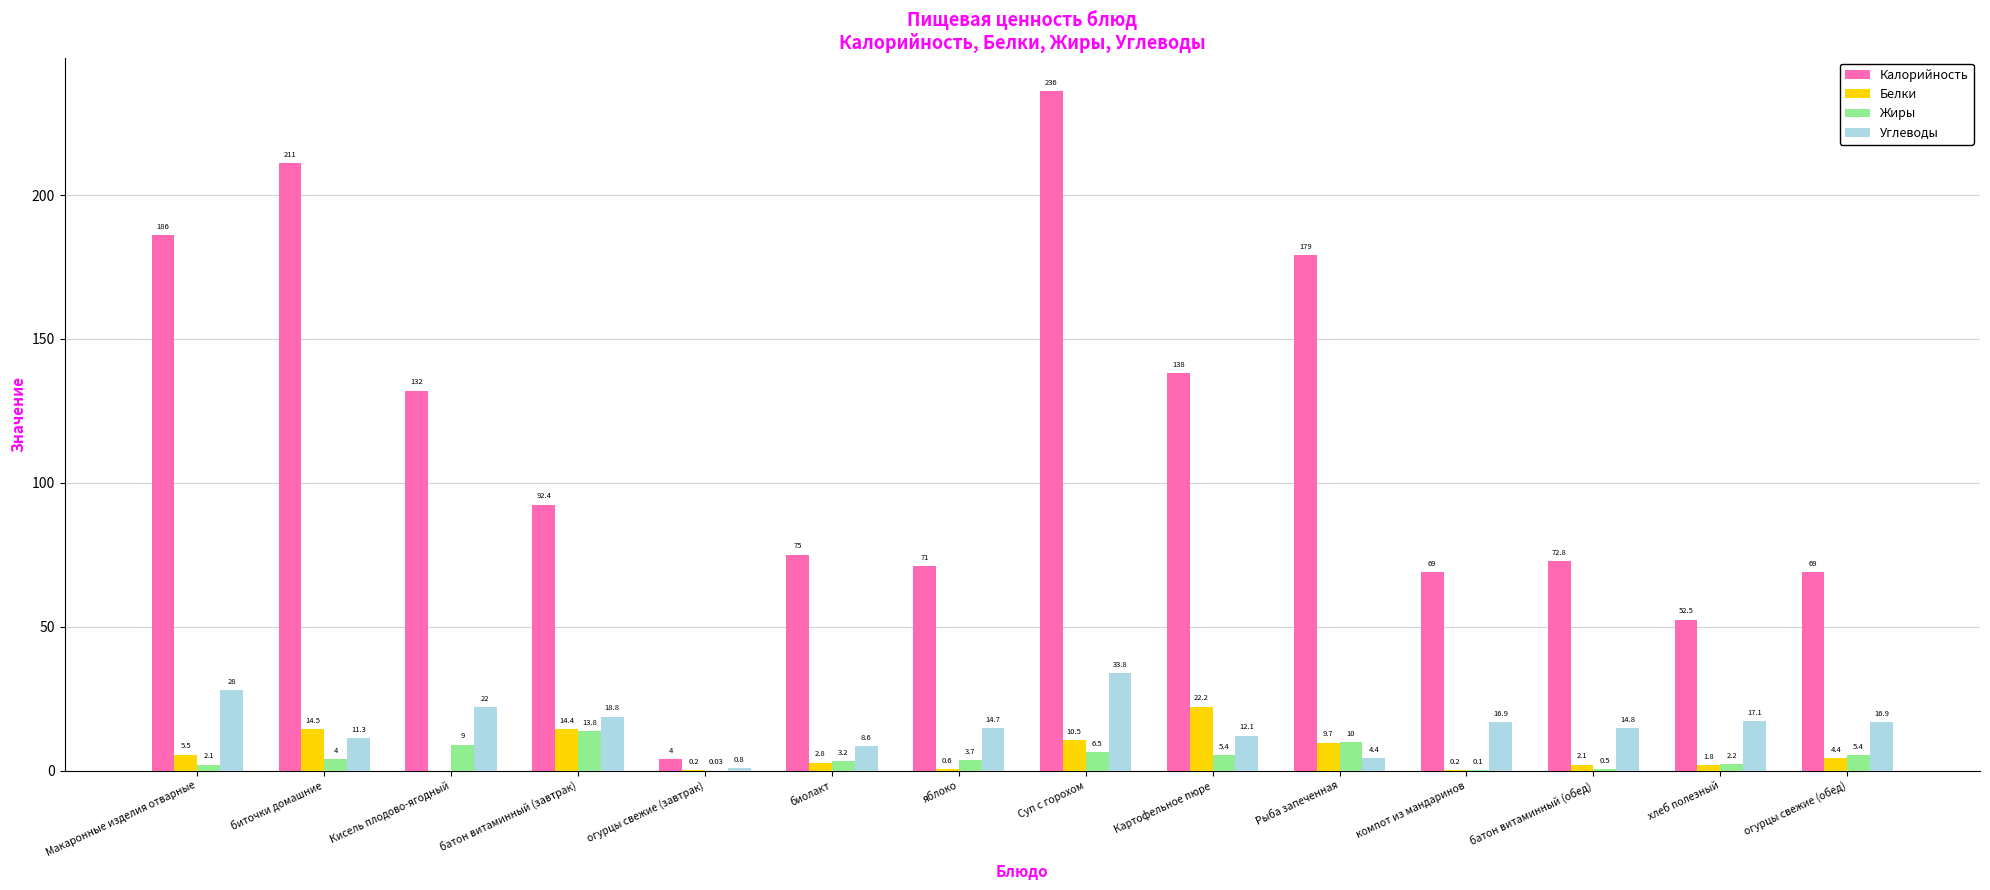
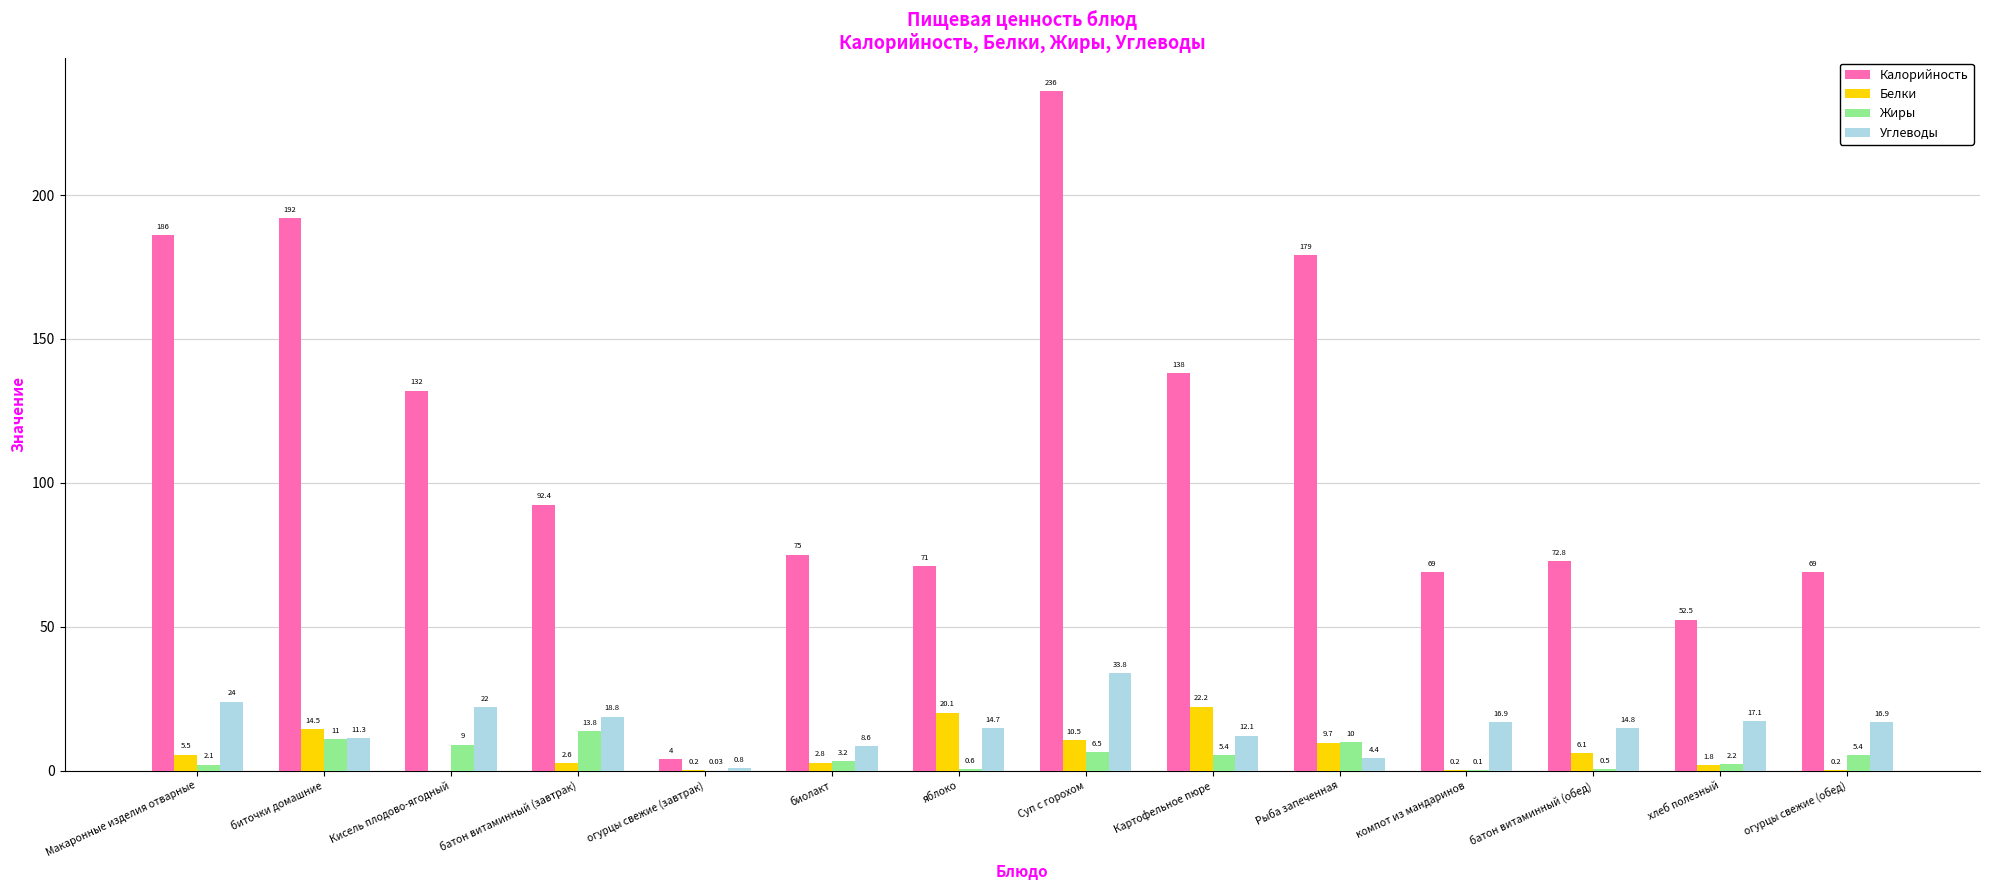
  {
    "Калорийность": {
      "Макаронные изделия отварные": 186,
-     "биточки домашние": 211,
+     "биточки домашние": 192,
      "Кисель плодово-ягодный": 132,
      "батон витаминный (завтрак)": 92.4,
      "огурцы свежие (завтрак)": 4,
      "биолакт": 75,
      "яблоко": 71,
      "Суп с горохом": 236,
      "Картофельное пюре": 138,
      "Рыба запеченная": 179,
      "компот из мандаринов": 69,
      "батон витаминный (обед)": 72.8,
      "хлеб полезный": 52.5,
      "огурцы свежие (обед)": 69
    },
    "Белки": {
      "Макаронные изделия отварные": 5.5,
      "биточки домашние": 14.5,
-     "батон витаминный (завтрак)": 14.4,
+     "батон витаминный (завтрак)": 2.6,
      "огурцы свежие (завтрак)": 0.2,
      "биолакт": 2.8,
-     "яблоко": 0.6,
+     "яблоко": 20.1,
      "Суп с горохом": 10.5,
      "Картофельное пюре": 22.2,
      "Рыба запеченная": 9.7,
      "компот из мандаринов": 0.2,
-     "батон витаминный (обед)": 2.1,
+     "батон витаминный (обед)": 6.1,
      "хлеб полезный": 1.8,
-     "огурцы свежие (обед)": 4.4
+     "огурцы свежие (обед)": 0.2
    },
    "Жиры": {
      "Макаронные изделия отварные": 2.1,
-     "биточки домашние": 4,
+     "биточки домашние": 11,
      "Кисель плодово-ягодный": 9,
      "батон витаминный (завтрак)": 13.8,
      "огурцы свежие (завтрак)": 0.03,
      "биолакт": 3.2,
-     "яблоко": 3.7,
+     "яблоко": 0.6,
      "Суп с горохом": 6.5,
      "Картофельное пюре": 5.4,
      "Рыба запеченная": 10,
      "компот из мандаринов": 0.1,
      "батон витаминный (обед)": 0.5,
      "хлеб полезный": 2.2,
      "огурцы свежие (обед)": 5.4
    },
    "Углеводы": {
-     "Макаронные изделия отварные": 28,
+     "Макаронные изделия отварные": 24,
      "биточки домашние": 11.3,
      "Кисель плодово-ягодный": 22,
      "батон витаминный (завтрак)": 18.8,
      "огурцы свежие (завтрак)": 0.8,
      "биолакт": 8.6,
      "яблоко": 14.7,
      "Суп с горохом": 33.8,
      "Картофельное пюре": 12.1,
      "Рыба запеченная": 4.4,
      "компот из мандаринов": 16.9,
      "батон витаминный (обед)": 14.8,
      "хлеб полезный": 17.1,
      "огурцы свежие (обед)": 16.9
    }
  }
